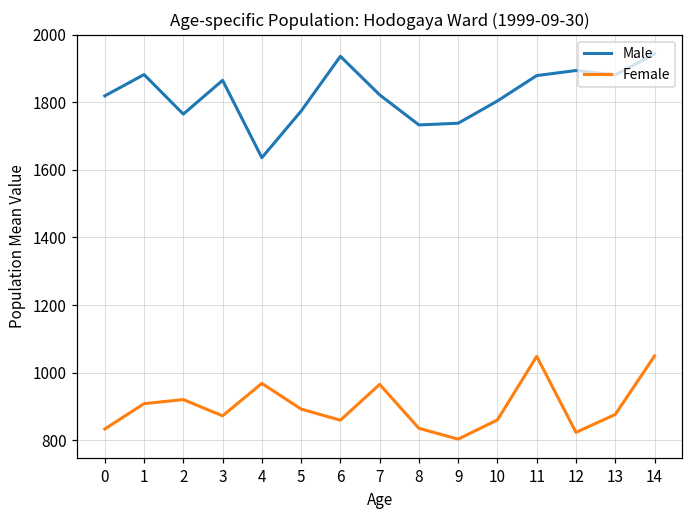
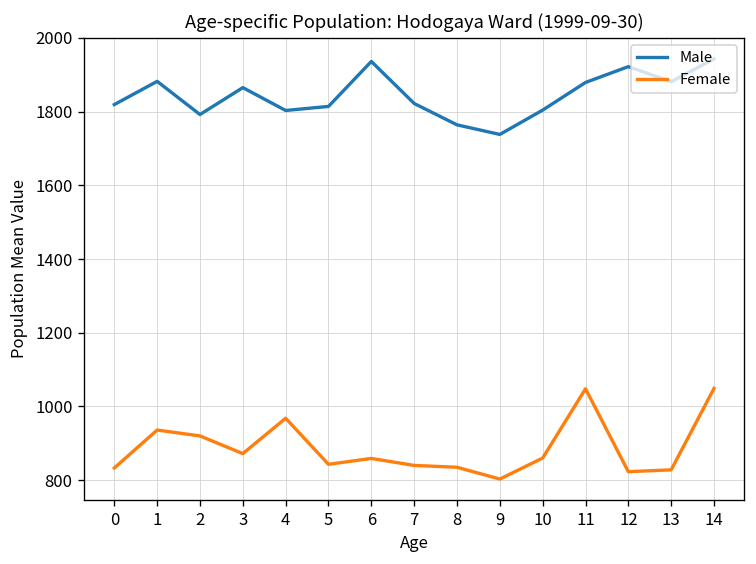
  {
    "Male": {
      "0": 1820,
      "1": 1880,
-     "2": 1770,
+     "2": 1790,
      "3": 1870,
-     "4": 1640,
-     "5": 1770,
+     "4": 1800,
+     "5": 1810,
      "6": 1940,
      "7": 1820,
-     "8": 1730,
+     "8": 1760,
      "9": 1740,
      "10": 1800,
      "11": 1880,
-     "12": 1890
+     "12": 1920
    },
    "Female": {
      "0": 830,
-     "1": 910,
+     "1": 940,
      "2": 920,
      "3": 870,
      "4": 970,
-     "5": 890,
+     "5": 840,
      "6": 860,
-     "7": 970,
+     "7": 840,
      "8": 840,
      "9": 800,
      "10": 860,
      "11": 1050,
      "12": 820,
-     "13": 880,
+     "13": 830,
      "14": 1050
    }
  }
